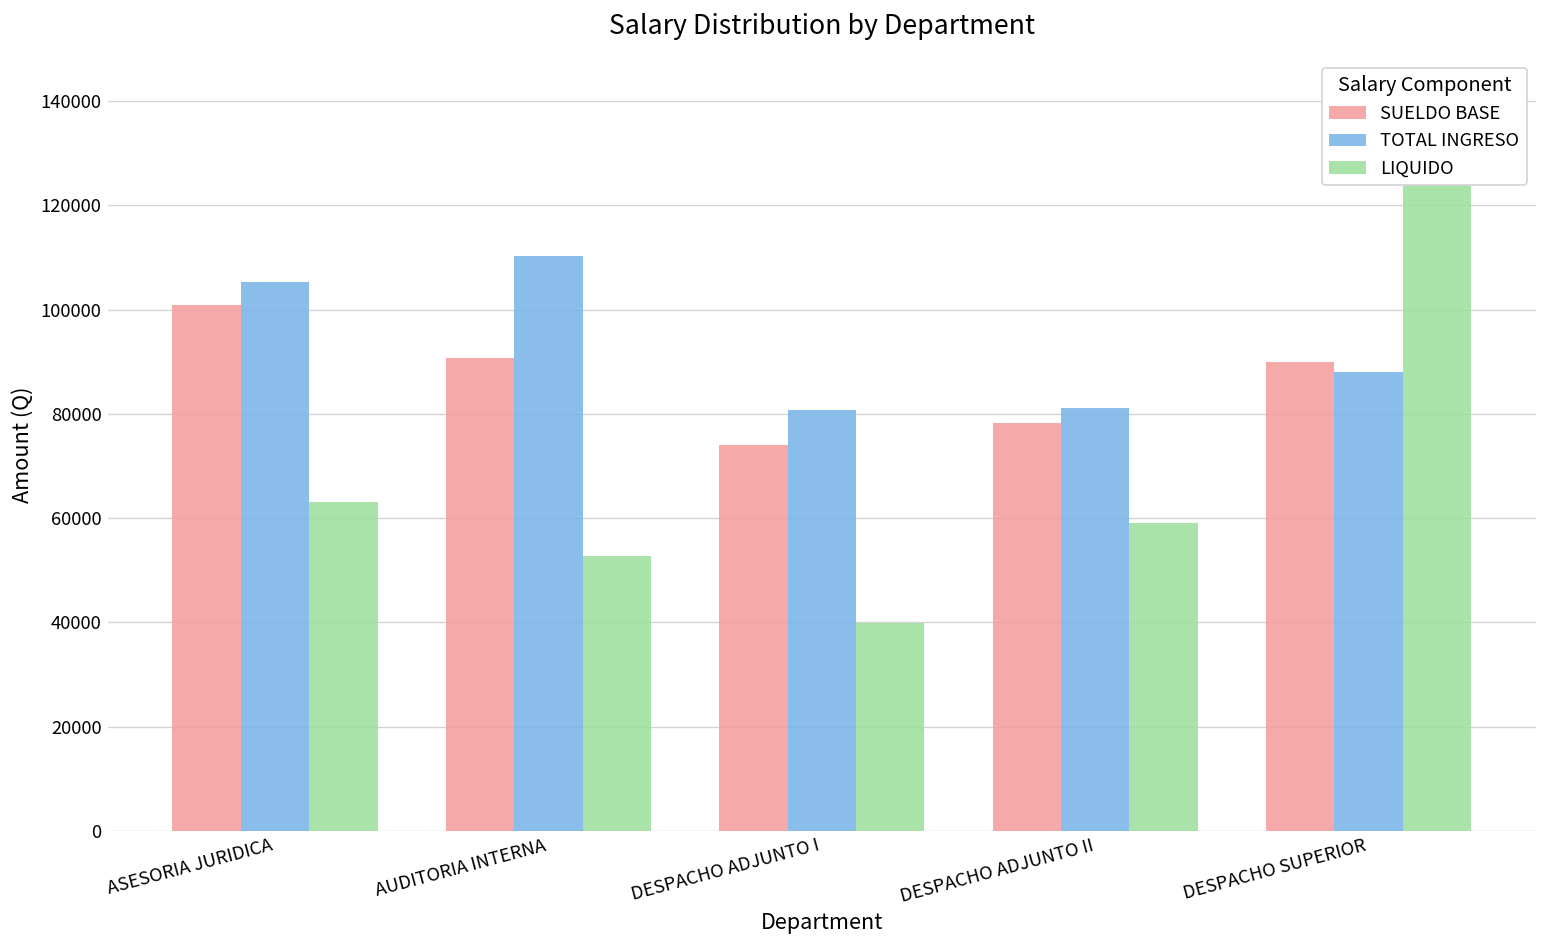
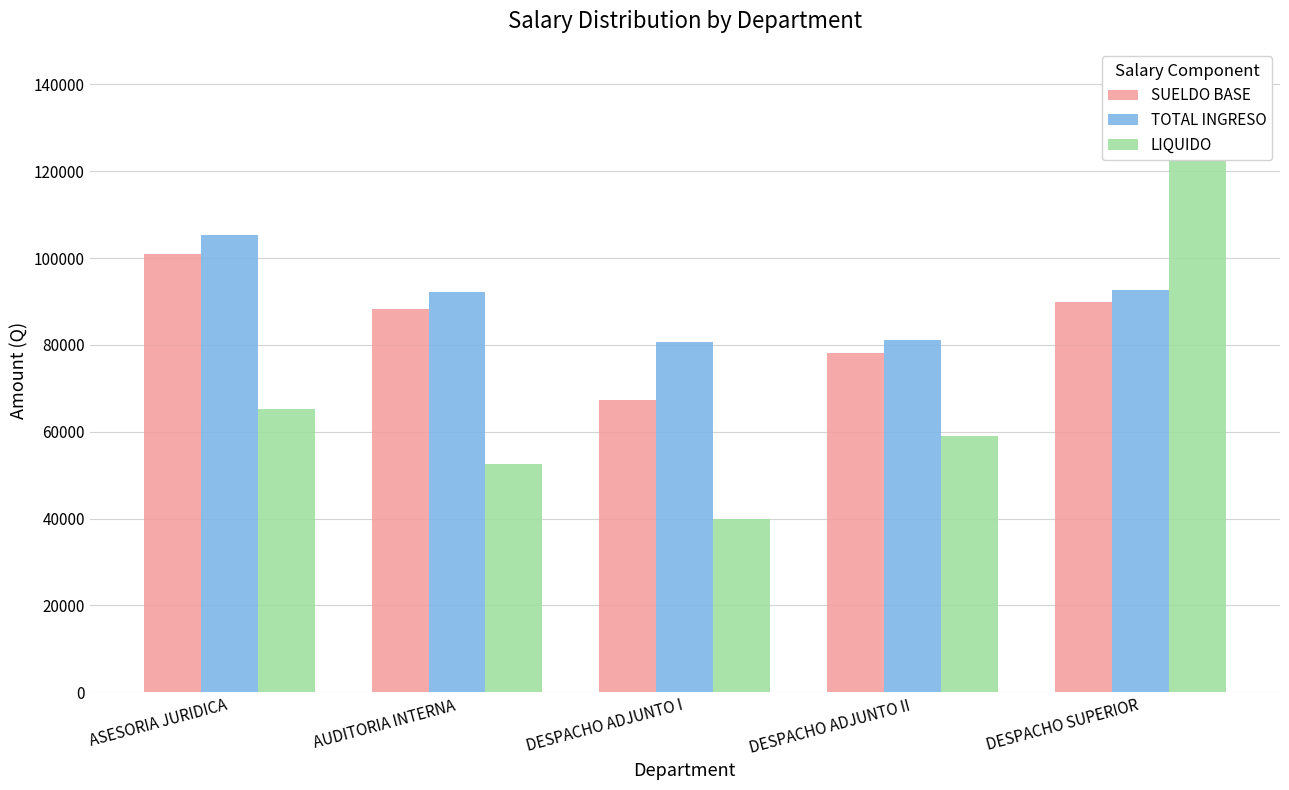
  {
    "SUELDO BASE": {
      "ASESORIA JURIDICA": 101000,
-     "AUDITORIA INTERNA": 91000,
-     "DESPACHO ADJUNTO I": 74000,
+     "AUDITORIA INTERNA": 88000,
+     "DESPACHO ADJUNTO I": 67000,
      "DESPACHO ADJUNTO II": 78000,
      "DESPACHO SUPERIOR": 90000
    },
    "TOTAL INGRESO": {
      "ASESORIA JURIDICA": 105000,
-     "AUDITORIA INTERNA": 110000,
+     "AUDITORIA INTERNA": 92000,
      "DESPACHO ADJUNTO I": 81000,
      "DESPACHO ADJUNTO II": 81000,
-     "DESPACHO SUPERIOR": 88000
+     "DESPACHO SUPERIOR": 93000
    },
    "LIQUIDO": {
-     "ASESORIA JURIDICA": 63000,
+     "ASESORIA JURIDICA": 65000,
      "AUDITORIA INTERNA": 53000,
      "DESPACHO ADJUNTO I": 40000,
      "DESPACHO ADJUNTO II": 59000
    }
  }
